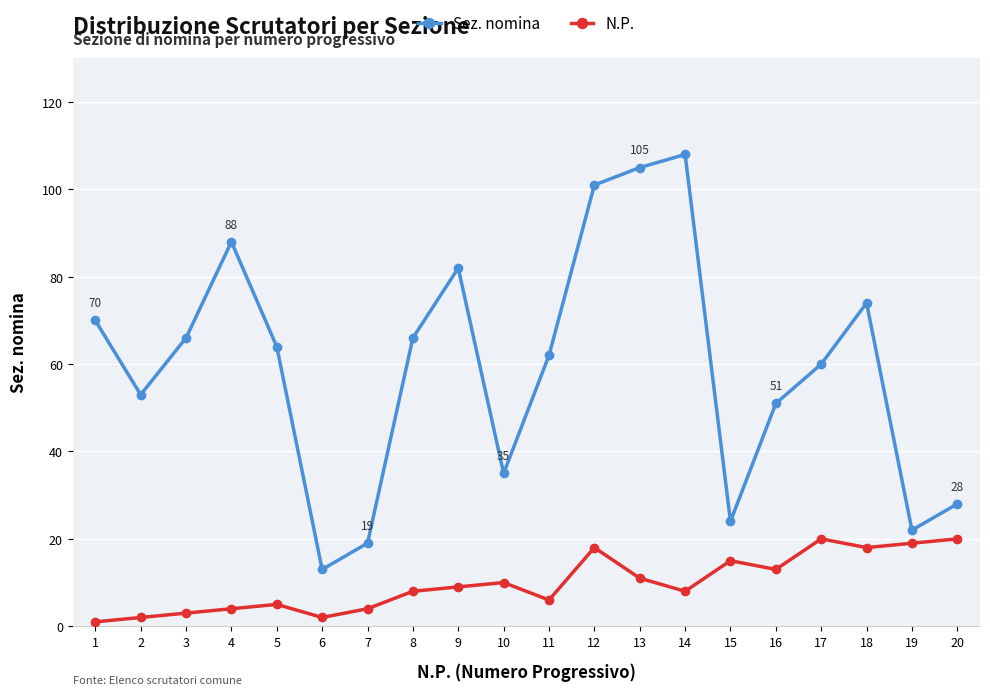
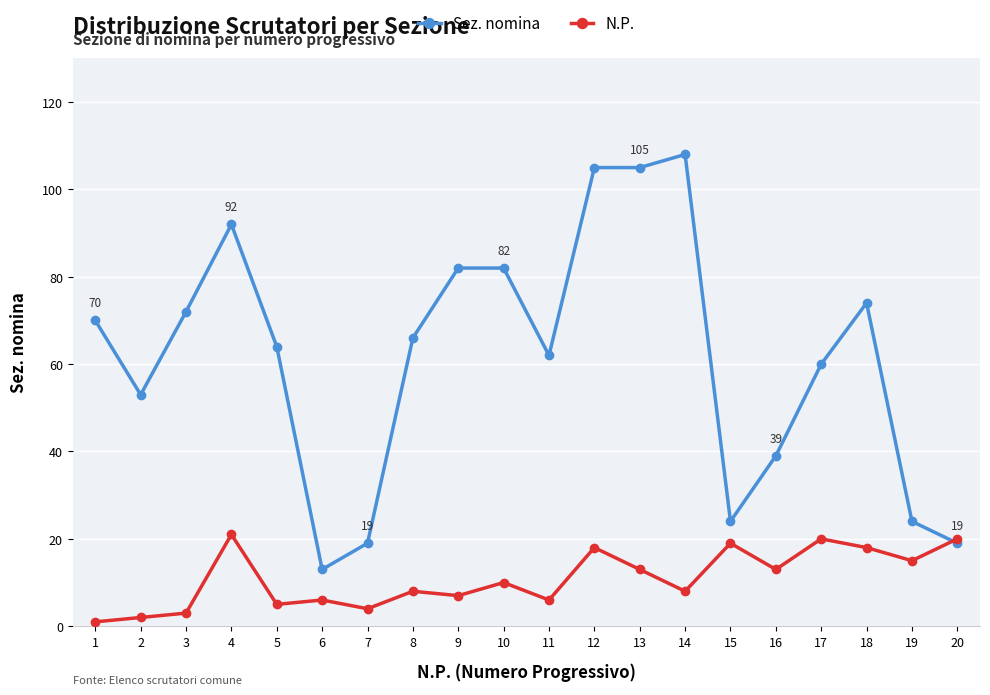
  {
    "Sez. nomina": {
      "1": 70,
-     "3": 66,
-     "4": 88,
+     "3": 72,
+     "4": 92,
      "7": 19,
-     "10": 35,
-     "12": 101,
+     "10": 82,
+     "12": 105,
      "13": 105,
-     "16": 51,
-     "19": 22,
-     "20": 28
+     "16": 39,
+     "19": 24,
+     "20": 19
    },
    "N.P.": {
      "1": 1,
      "2": 2,
      "3": 3,
-     "4": 4,
+     "4": 21,
      "5": 5,
-     "6": 2,
+     "6": 6,
      "7": 4,
      "8": 8,
-     "9": 9,
+     "9": 7,
      "10": 10,
      "11": 6,
      "12": 18,
-     "13": 11,
+     "13": 13,
      "14": 8,
-     "15": 15,
+     "15": 19,
      "16": 13,
      "17": 20,
      "18": 18,
-     "19": 19,
+     "19": 15,
      "20": 20
    }
  }
